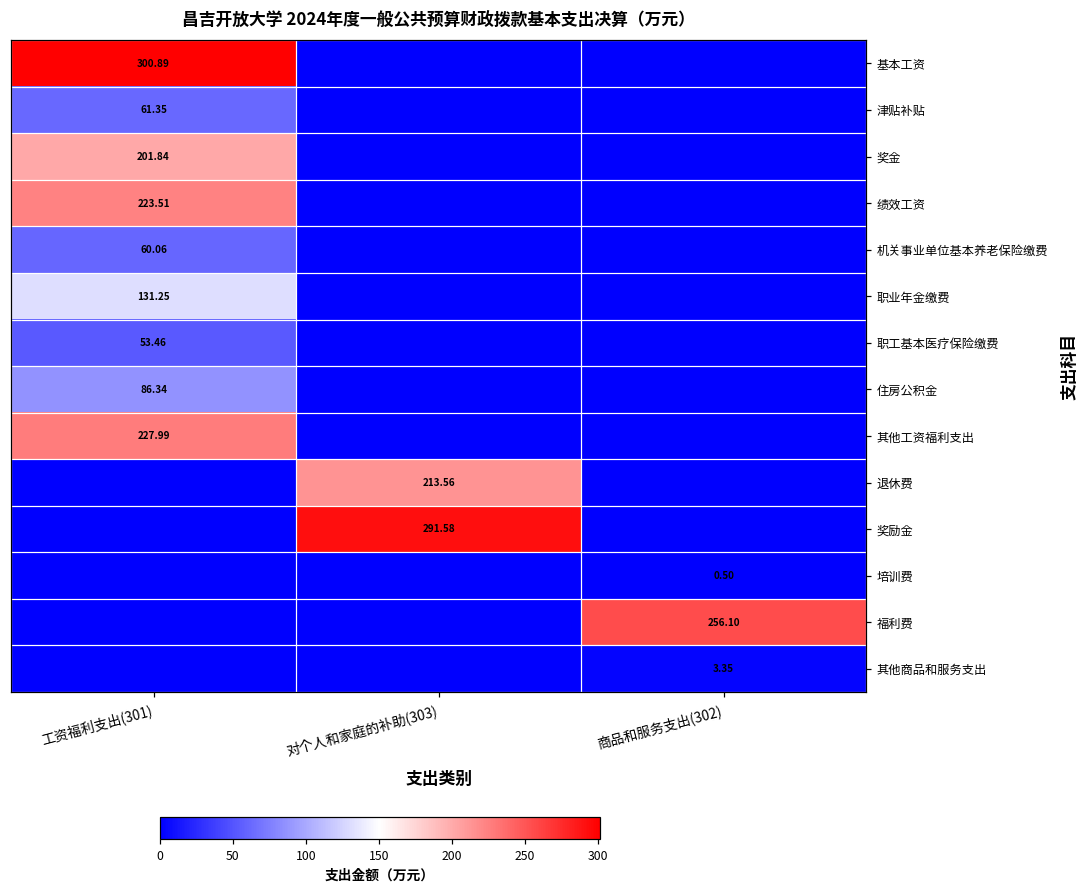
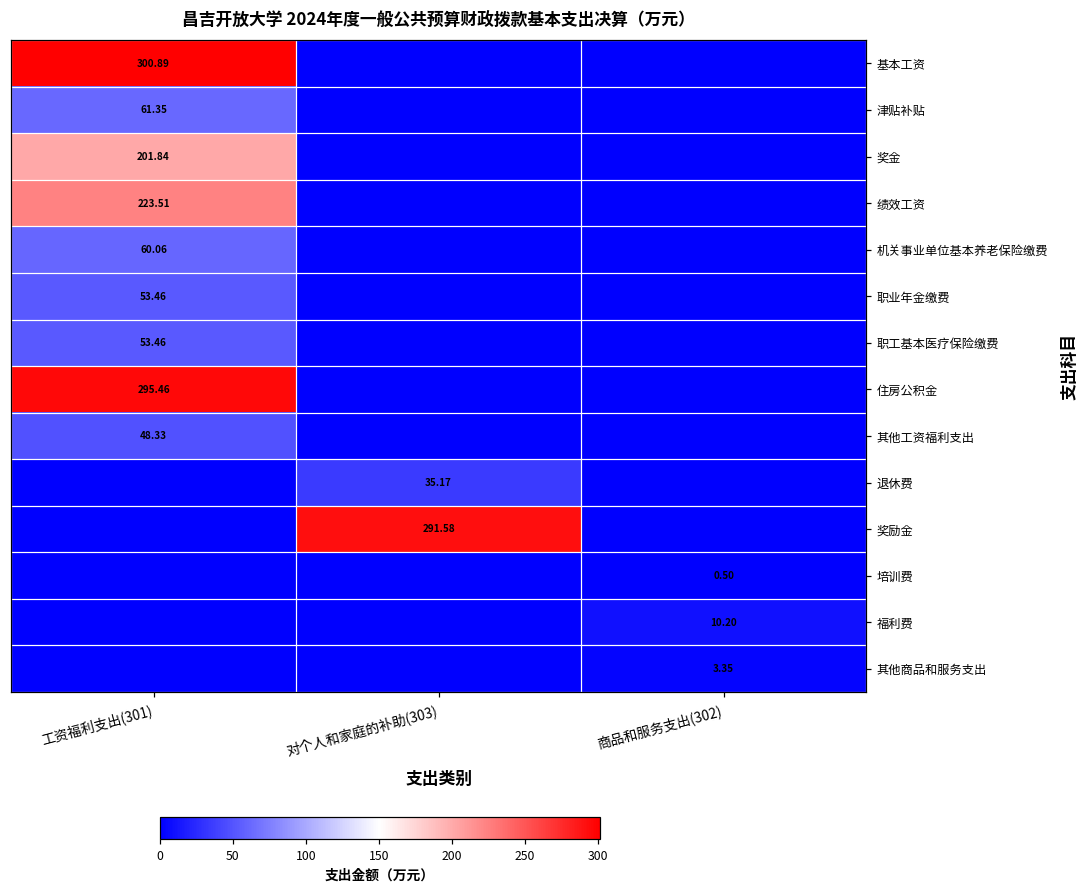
  {
    "基本工资": {
      "工资福利支出(301)": 300.89
    },
    "津贴补贴": {
      "工资福利支出(301)": 61.35
    },
    "奖金": {
      "工资福利支出(301)": 201.84
    },
    "绩效工资": {
      "工资福利支出(301)": 223.51
    },
    "机关事业单位基本养老保险缴费": {
      "工资福利支出(301)": 60.06
    },
    "职业年金缴费": {
-     "工资福利支出(301)": 131.25
+     "工资福利支出(301)": 53.46
    },
    "职工基本医疗保险缴费": {
      "工资福利支出(301)": 53.46
    },
    "住房公积金": {
-     "工资福利支出(301)": 86.34
+     "工资福利支出(301)": 295.46
    },
    "其他工资福利支出": {
-     "工资福利支出(301)": 227.99
+     "工资福利支出(301)": 48.33
    },
    "退休费": {
-     "对个人和家庭的补助(303)": 213.56
+     "对个人和家庭的补助(303)": 35.17
    },
    "奖励金": {
      "对个人和家庭的补助(303)": 291.58
    },
    "培训费": {
      "商品和服务支出(302)": 0.50
    },
    "福利费": {
-     "商品和服务支出(302)": 256.10
+     "商品和服务支出(302)": 10.20
    },
    "其他商品和服务支出": {
      "商品和服务支出(302)": 3.35
    }
  }
